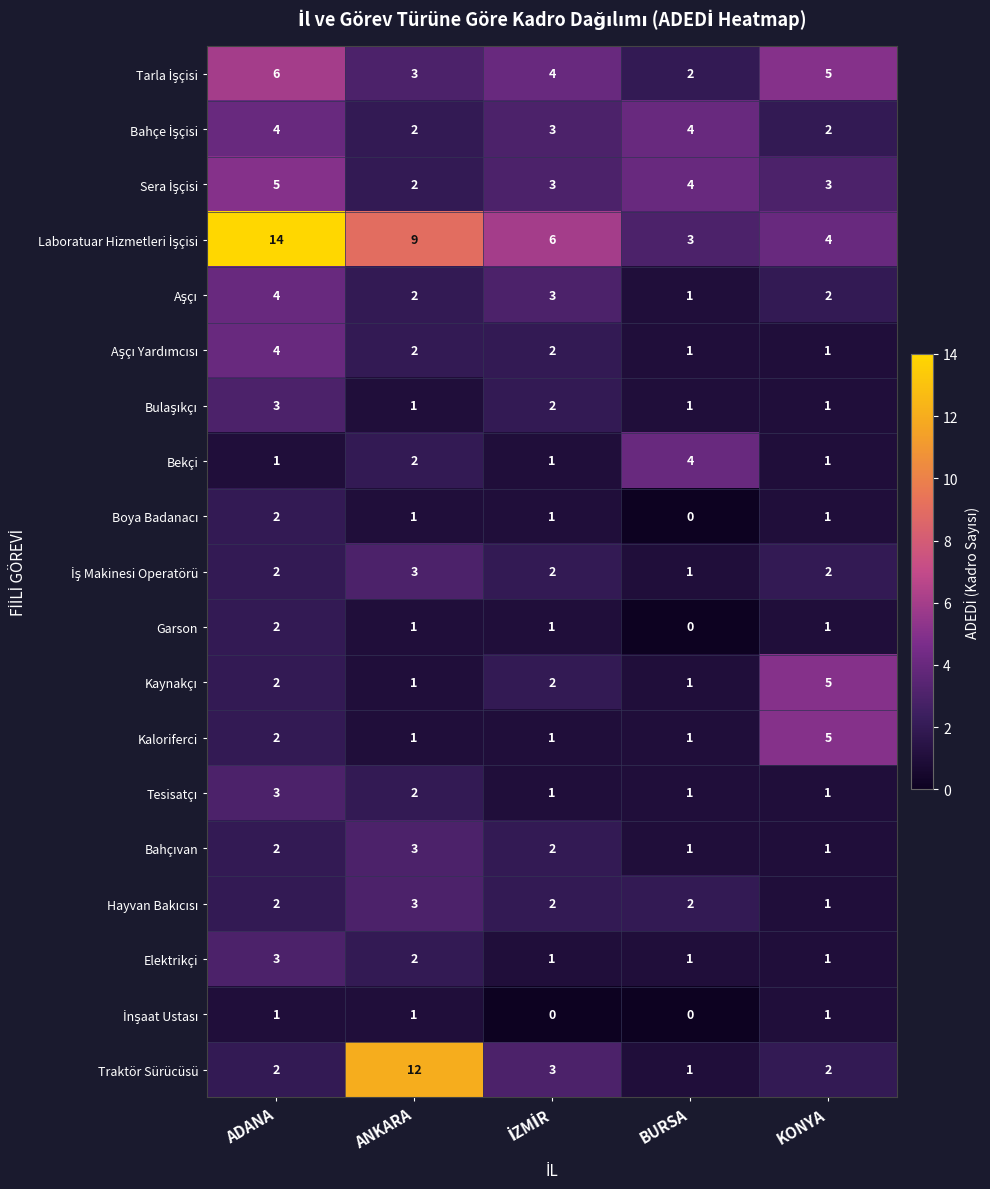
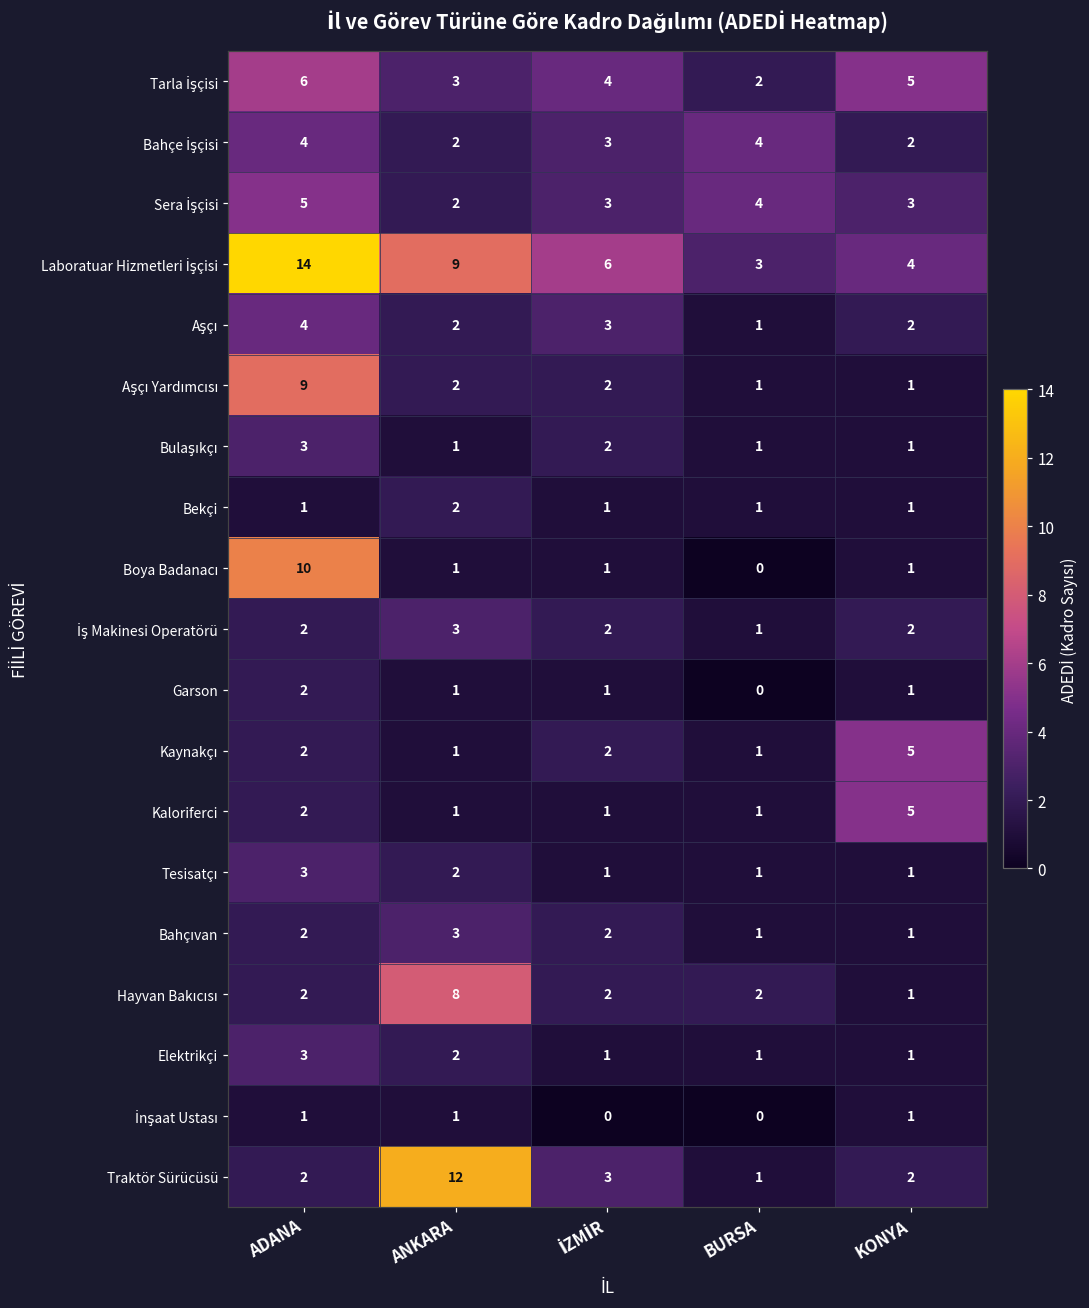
  {
    "Tarla İşçisi": {
      "ADANA": 6,
      "ANKARA": 3,
      "İZMİR": 4,
      "BURSA": 2,
      "KONYA": 5
    },
    "Bahçe İşçisi": {
      "ADANA": 4,
      "ANKARA": 2,
      "İZMİR": 3,
      "BURSA": 4,
      "KONYA": 2
    },
    "Sera İşçisi": {
      "ADANA": 5,
      "ANKARA": 2,
      "İZMİR": 3,
      "BURSA": 4,
      "KONYA": 3
    },
    "Laboratuar Hizmetleri İşçisi": {
      "ADANA": 14,
      "ANKARA": 9,
      "İZMİR": 6,
      "BURSA": 3,
      "KONYA": 4
    },
    "Aşçı": {
      "ADANA": 4,
      "ANKARA": 2,
      "İZMİR": 3,
      "BURSA": 1,
      "KONYA": 2
    },
    "Aşçı Yardımcısı": {
-     "ADANA": 4,
+     "ADANA": 9,
      "ANKARA": 2,
      "İZMİR": 2,
      "BURSA": 1,
      "KONYA": 1
    },
    "Bulaşıkçı": {
      "ADANA": 3,
      "ANKARA": 1,
      "İZMİR": 2,
      "BURSA": 1,
      "KONYA": 1
    },
    "Bekçi": {
      "ADANA": 1,
      "ANKARA": 2,
      "İZMİR": 1,
-     "BURSA": 4,
+     "BURSA": 1,
      "KONYA": 1
    },
    "Boya Badanacı": {
-     "ADANA": 2,
+     "ADANA": 10,
      "ANKARA": 1,
      "İZMİR": 1,
      "BURSA": 0,
      "KONYA": 1
    },
    "İş Makinesi Operatörü": {
      "ADANA": 2,
      "ANKARA": 3,
      "İZMİR": 2,
      "BURSA": 1,
      "KONYA": 2
    },
    "Garson": {
      "ADANA": 2,
      "ANKARA": 1,
      "İZMİR": 1,
      "BURSA": 0,
      "KONYA": 1
    },
    "Kaynakçı": {
      "ADANA": 2,
      "ANKARA": 1,
      "İZMİR": 2,
      "BURSA": 1,
      "KONYA": 5
    },
    "Kaloriferci": {
      "ADANA": 2,
      "ANKARA": 1,
      "İZMİR": 1,
      "BURSA": 1,
      "KONYA": 5
    },
    "Tesisatçı": {
      "ADANA": 3,
      "ANKARA": 2,
      "İZMİR": 1,
      "BURSA": 1,
      "KONYA": 1
    },
    "Bahçıvan": {
      "ADANA": 2,
      "ANKARA": 3,
      "İZMİR": 2,
      "BURSA": 1,
      "KONYA": 1
    },
    "Hayvan Bakıcısı": {
      "ADANA": 2,
-     "ANKARA": 3,
+     "ANKARA": 8,
      "İZMİR": 2,
      "BURSA": 2,
      "KONYA": 1
    },
    "Elektrikçi": {
      "ADANA": 3,
      "ANKARA": 2,
      "İZMİR": 1,
      "BURSA": 1,
      "KONYA": 1
    },
    "İnşaat Ustası": {
      "ADANA": 1,
      "ANKARA": 1,
      "İZMİR": 0,
      "BURSA": 0,
      "KONYA": 1
    },
    "Traktör Sürücüsü": {
      "ADANA": 2,
      "ANKARA": 12,
      "İZMİR": 3,
      "BURSA": 1,
      "KONYA": 2
    }
  }
